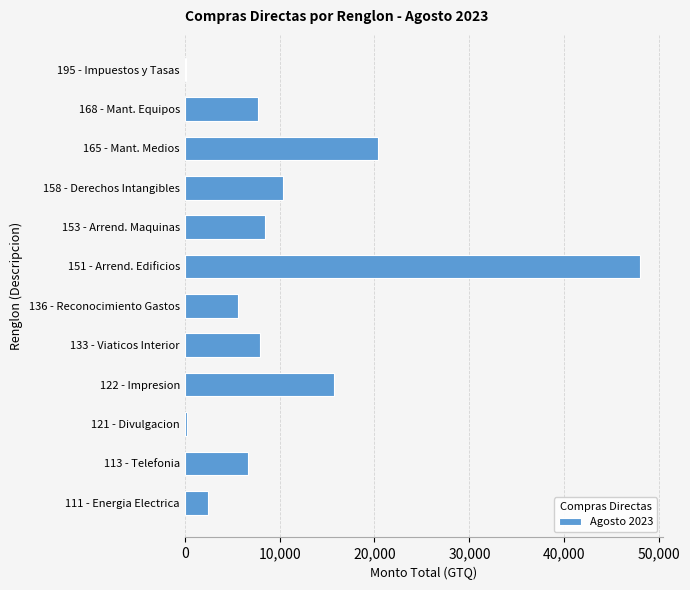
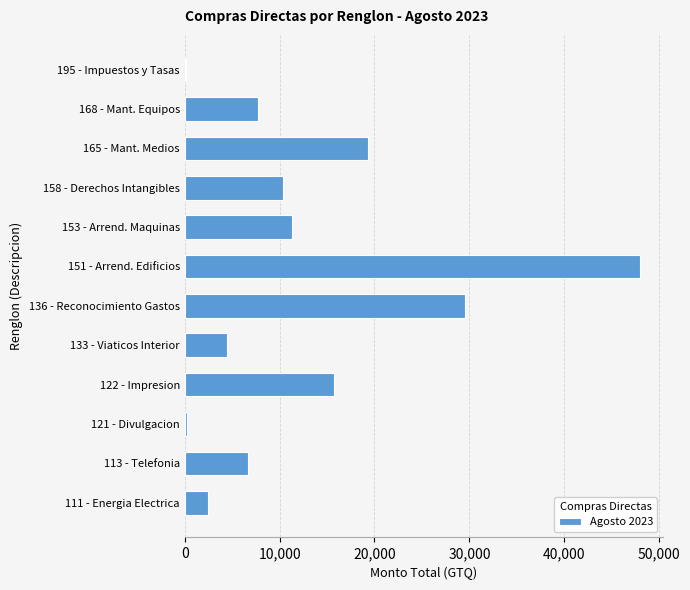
  {
    "168 - Mant. Equipos": "8,000",
-   "165 - Mant. Medios": "20,000",
+   "165 - Mant. Medios": "19,000",
    "158 - Derechos Intangibles": "10,000",
-   "153 - Arrend. Maquinas": "9,000",
+   "153 - Arrend. Maquinas": "11,000",
    "151 - Arrend. Edificios": "48,000",
-   "136 - Reconocimiento Gastos": "6,000",
-   "133 - Viaticos Interior": "8,000",
+   "136 - Reconocimiento Gastos": "30,000",
+   "133 - Viaticos Interior": "4,000",
    "122 - Impresion": "16,000",
    "113 - Telefonia": "7,000",
    "111 - Energia Electrica": "2,000"
  }
